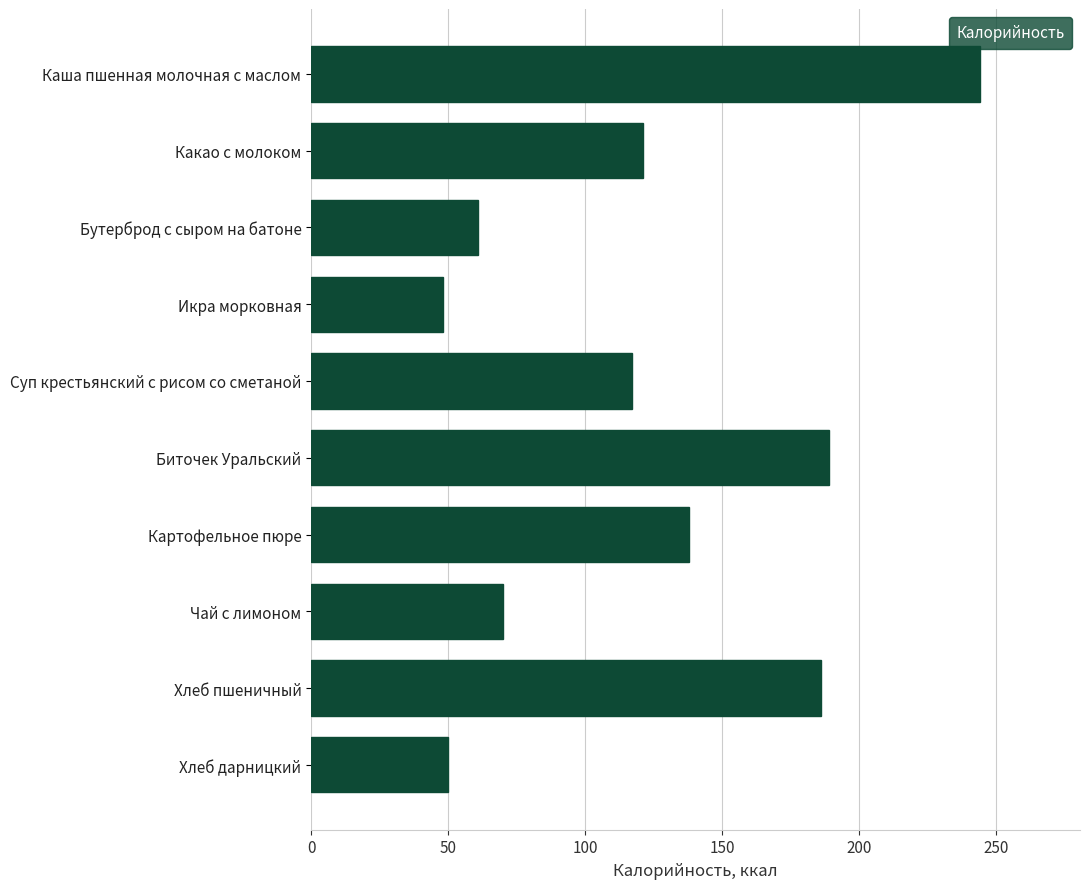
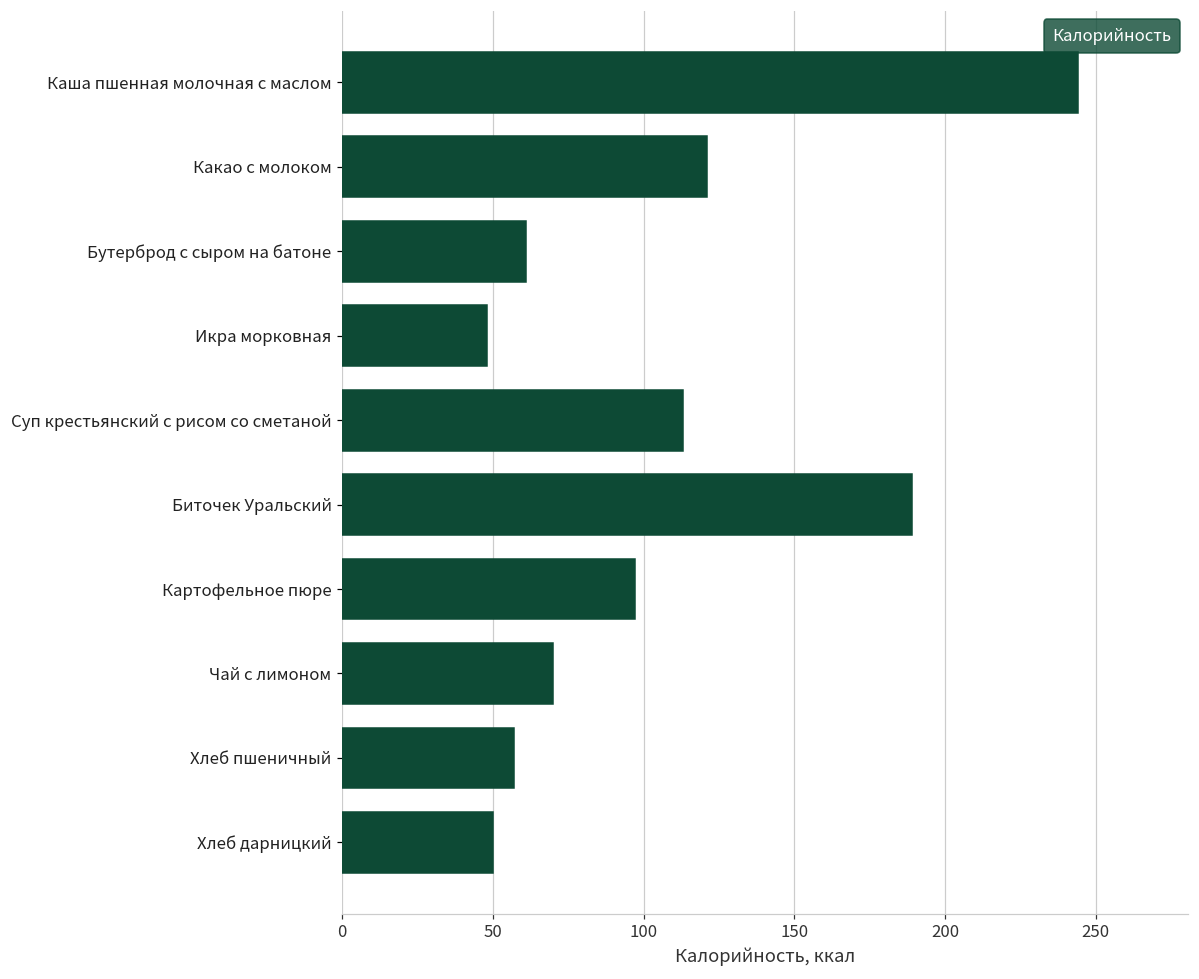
  {
    "Каша пшенная молочная с маслом": 244,
    "Какао с молоком": 121,
    "Бутерброд с сыром на батоне": 61,
    "Икра морковная": 48,
-   "Суп крестьянский с рисом со сметаной": 117,
+   "Суп крестьянский с рисом со сметаной": 113,
    "Биточек Уральский": 189,
-   "Картофельное пюре": 138,
+   "Картофельное пюре": 97,
    "Чай с лимоном": 70,
-   "Хлеб пшеничный": 186,
+   "Хлеб пшеничный": 57,
    "Хлеб дарницкий": 50
  }
